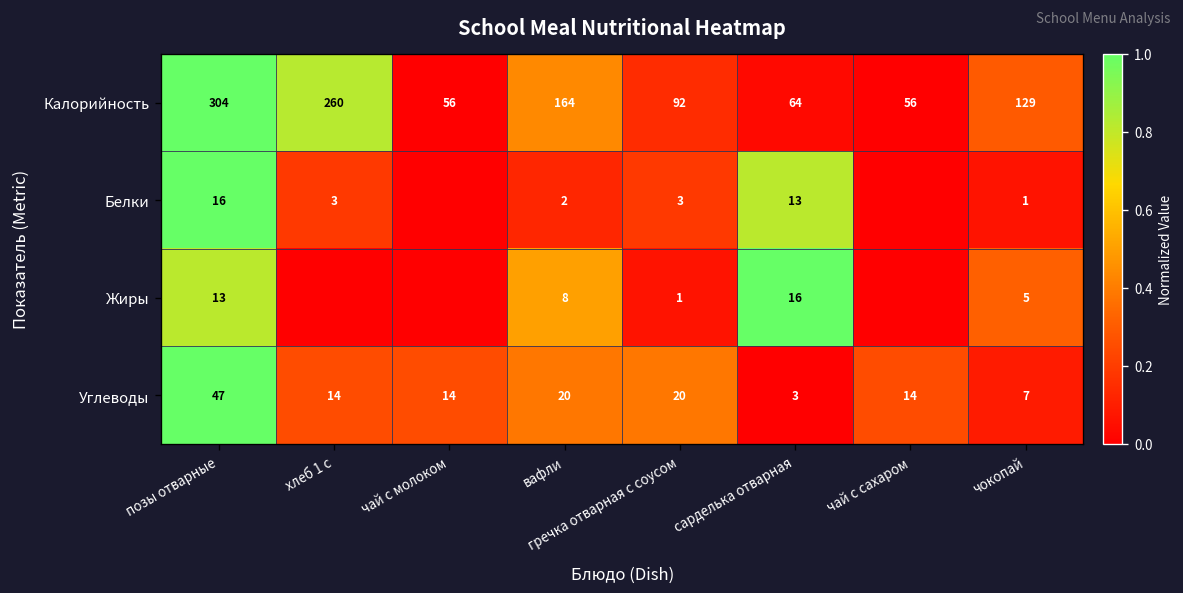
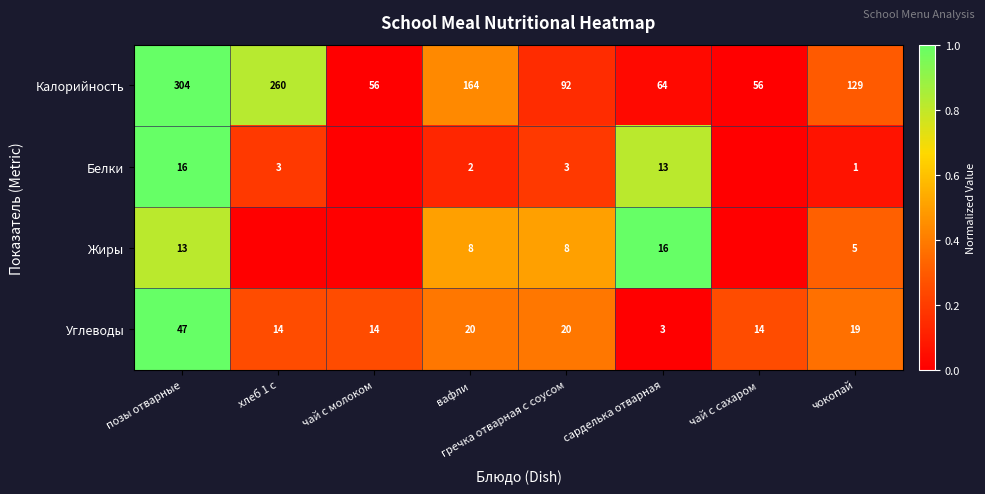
  {
    "Калорийность": {
      "позы отварные": 304,
      "хлеб 1 с": 260,
      "чай с молоком": 56,
      "вафли": 164,
      "гречка отварная с соусом": 92,
      "сарделька отварная": 64,
      "чай с сахаром": 56,
      "чокопай": 129
    },
    "Белки": {
      "позы отварные": 16,
      "хлеб 1 с": 3,
      "вафли": 2,
      "гречка отварная с соусом": 3,
      "сарделька отварная": 13,
      "чокопай": 1
    },
    "Жиры": {
      "позы отварные": 13,
      "вафли": 8,
-     "гречка отварная с соусом": 1,
+     "гречка отварная с соусом": 8,
      "сарделька отварная": 16,
      "чокопай": 5
    },
    "Углеводы": {
      "позы отварные": 47,
      "хлеб 1 с": 14,
      "чай с молоком": 14,
      "вафли": 20,
      "гречка отварная с соусом": 20,
      "сарделька отварная": 3,
      "чай с сахаром": 14,
-     "чокопай": 7
+     "чокопай": 19
    }
  }
